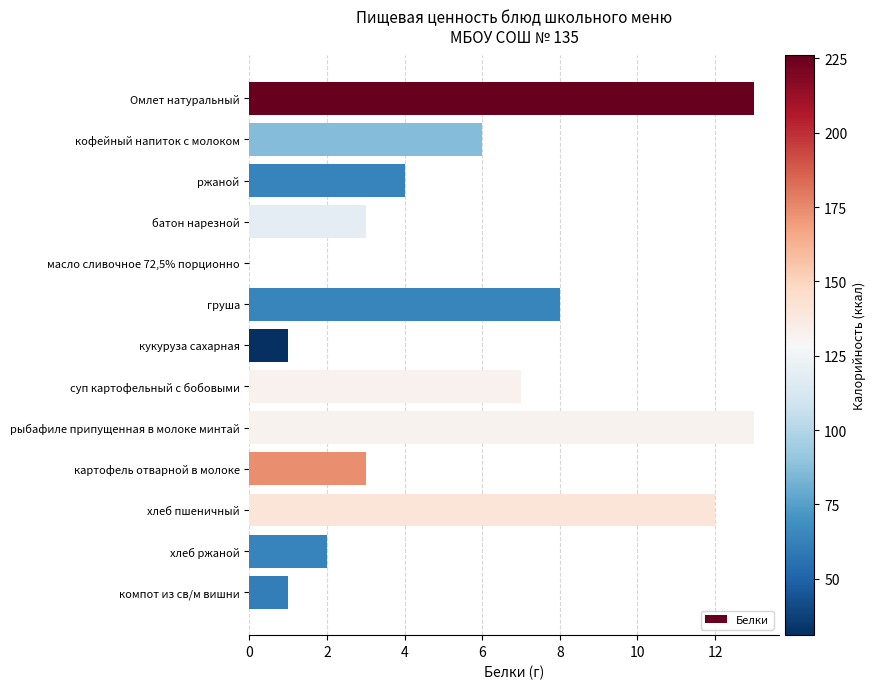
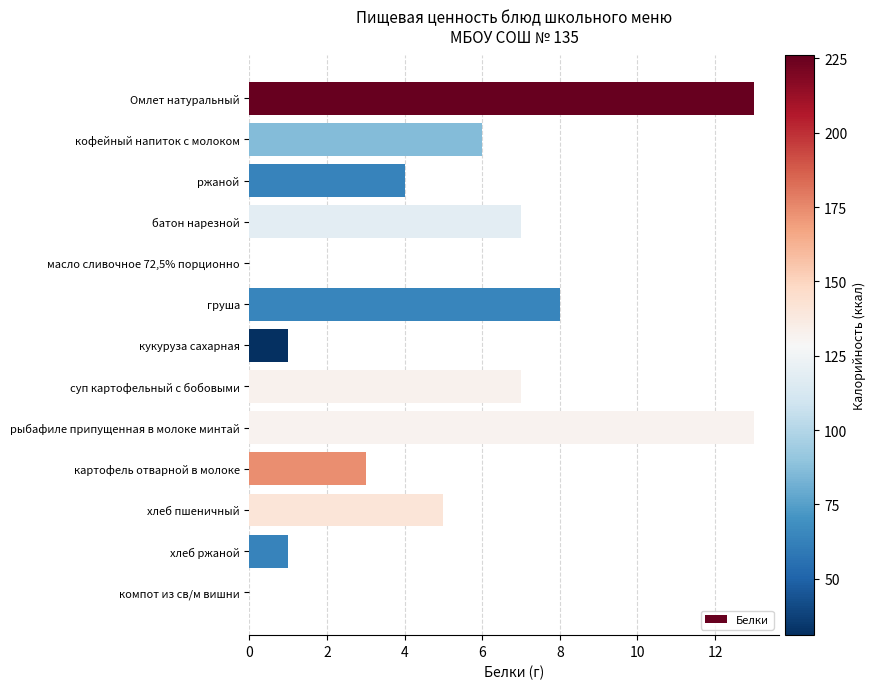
  {
    "Омлет натуральный": 13,
    "кофейный напиток с молоком": 6,
    "ржаной": 4,
-   "батон нарезной": 3,
+   "батон нарезной": 7,
    "масло сливочное 72,5% порционно": 0,
    "груша": 8,
    "кукуруза сахарная": 1,
    "суп картофельный с бобовыми": 7,
    "рыбафиле припущенная в молоке минтай": 13,
    "картофель отварной в молоке": 3,
-   "хлеб пшеничный": 12,
-   "хлеб ржаной": 2,
-   "компот из св/м вишни": 1
+   "хлеб пшеничный": 5,
+   "хлеб ржаной": 1,
+   "компот из св/м вишни": 0
  }
